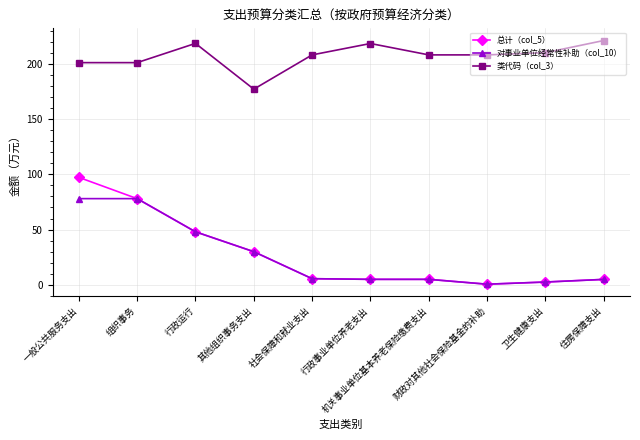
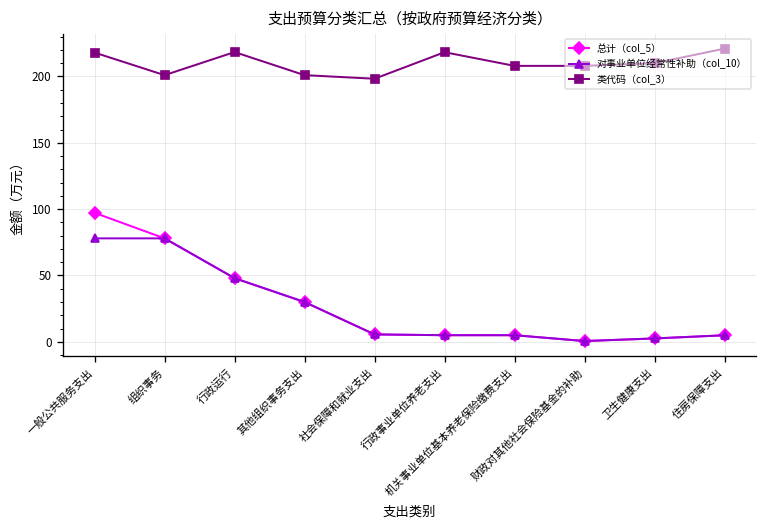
  {
    "总计（col_5）": {
      "一般公共服务支出": 97
    },
    "对事业单位经常性补助（col_10）": {
      "一般公共服务支出": 78
    },
    "类代码（col_3）": {
-     "一般公共服务支出": 201,
+     "一般公共服务支出": 218,
      "组织事务": 201,
      "行政运行": 218,
-     "其他组织事务支出": 177,
-     "社会保障和就业支出": 208,
+     "其他组织事务支出": 201,
+     "社会保障和就业支出": 198,
      "行政事业单位养老支出": 218,
      "机关事业单位基本养老保险缴费支出": 208
    }
  }
